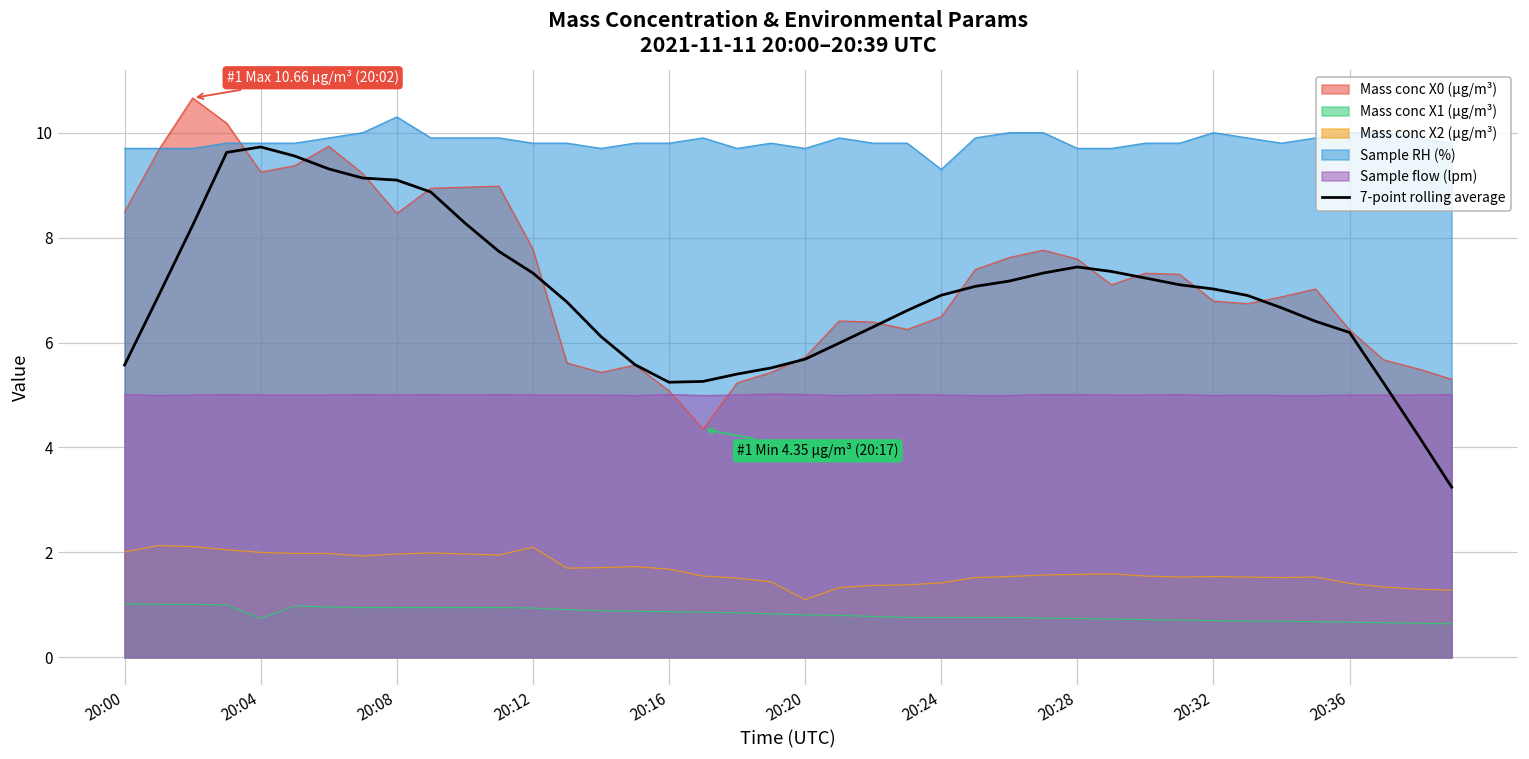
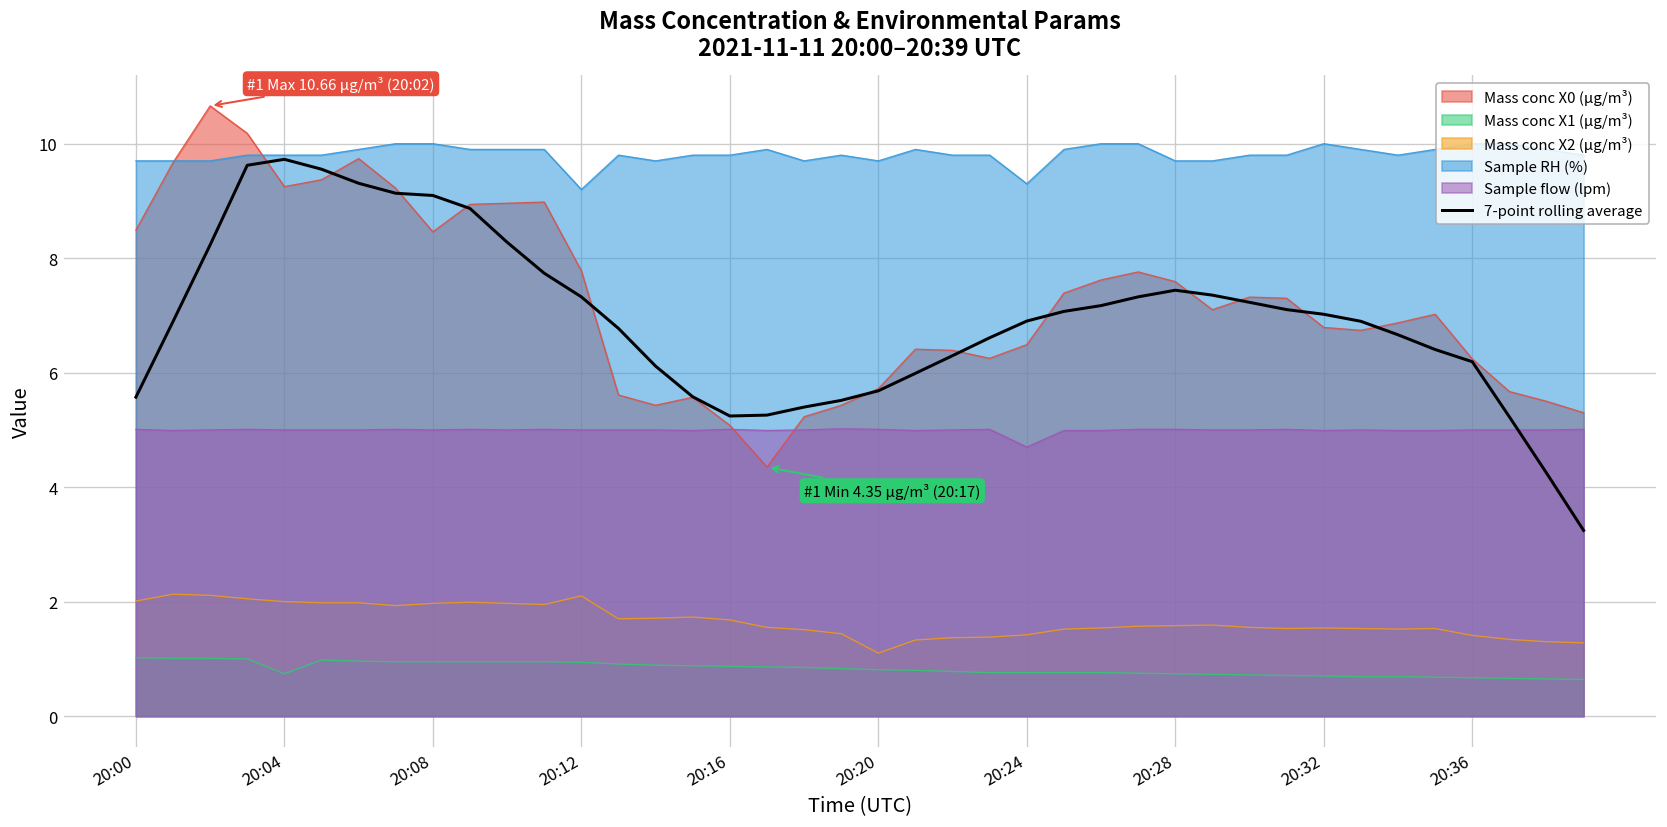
  {
    "Mass conc X0 (μg/m³)": {
      "20:00": 8.5,
      "20:04": 9.3,
      "20:08": 8.5,
      "20:12": 7.8,
      "20:16": 5.1,
      "20:24": 6.5,
      "20:28": 7.6,
      "20:32": 6.8
    },
    "Mass conc X1 (μg/m³)": {
      "20:00": 1.0,
      "20:04": 0.7,
      "20:08": 1.0,
      "20:12": 0.9,
      "20:16": 0.9,
      "20:20": 0.8,
      "20:24": 0.8,
      "20:28": 0.7,
      "20:32": 0.7,
      "20:36": 0.7
    },
    "Mass conc X2 (μg/m³)": {
      "20:00": 2.0,
      "20:04": 2.0,
      "20:08": 2.0,
      "20:12": 2.1,
      "20:16": 1.7,
      "20:20": 1.1,
      "20:24": 1.4,
      "20:28": 1.6,
      "20:32": 1.5,
      "20:36": 1.4
    },
    "Sample RH (%)": {
      "20:00": 9.7,
      "20:04": 9.8,
-     "20:08": 10.3,
-     "20:12": 9.8,
+     "20:08": 10.0,
+     "20:12": 9.2,
      "20:16": 9.8,
      "20:20": 9.7,
      "20:24": 9.3,
      "20:28": 9.7,
      "20:32": 10.0
    },
    "Sample flow (lpm)": {
      "20:00": 5.0,
      "20:04": 5.0,
      "20:08": 5.0,
      "20:12": 5.0,
      "20:16": 5.0,
      "20:20": 5.0,
-     "20:24": 5.0,
+     "20:24": 4.7,
      "20:28": 5.0,
      "20:32": 5.0,
      "20:36": 5.0
    },
    "7-point rolling average": {
      "20:00": 5.6,
      "20:04": 9.7,
      "20:08": 9.1,
      "20:12": 7.3,
      "20:16": 5.2,
      "20:24": 6.9,
      "20:28": 7.4,
      "20:32": 7.0
    }
  }
